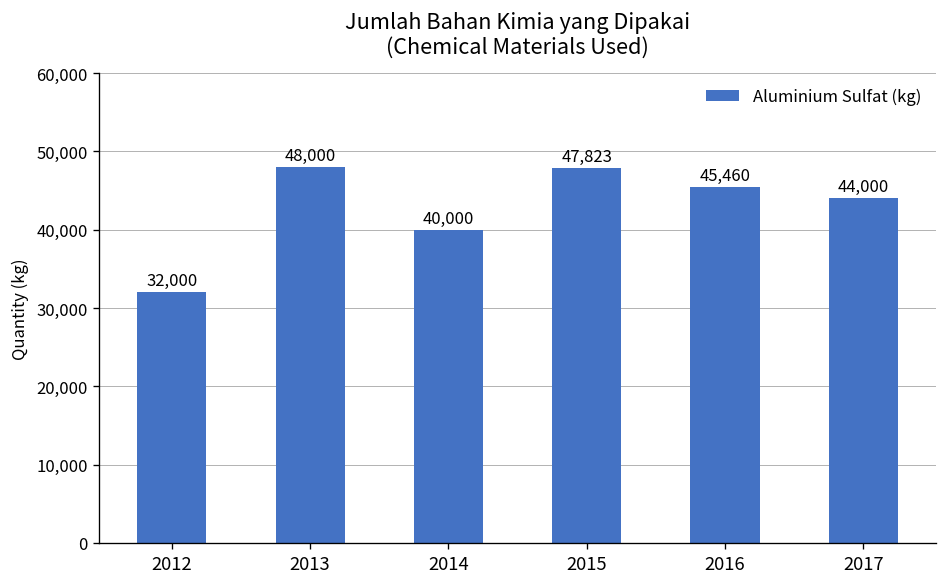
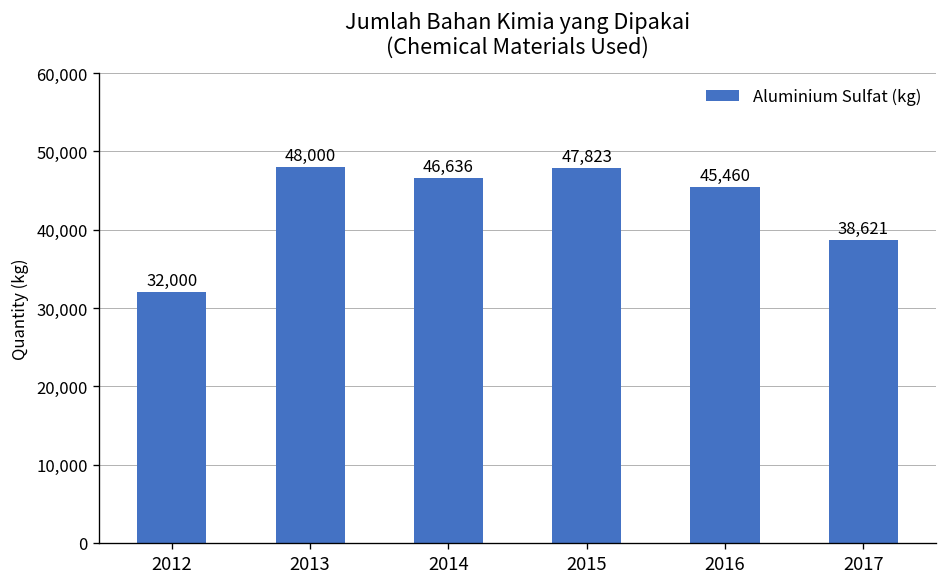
  {
    "2012": "32,000",
    "2013": "48,000",
-   "2014": "40,000",
+   "2014": "46,636",
    "2015": "47,823",
    "2016": "45,460",
-   "2017": "44,000"
+   "2017": "38,621"
  }
